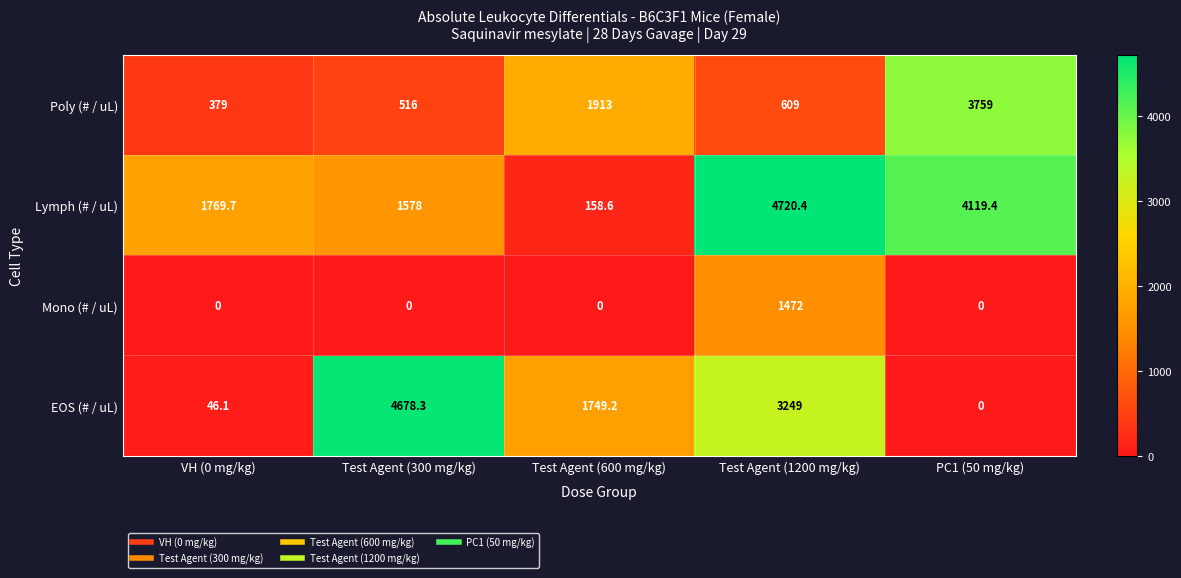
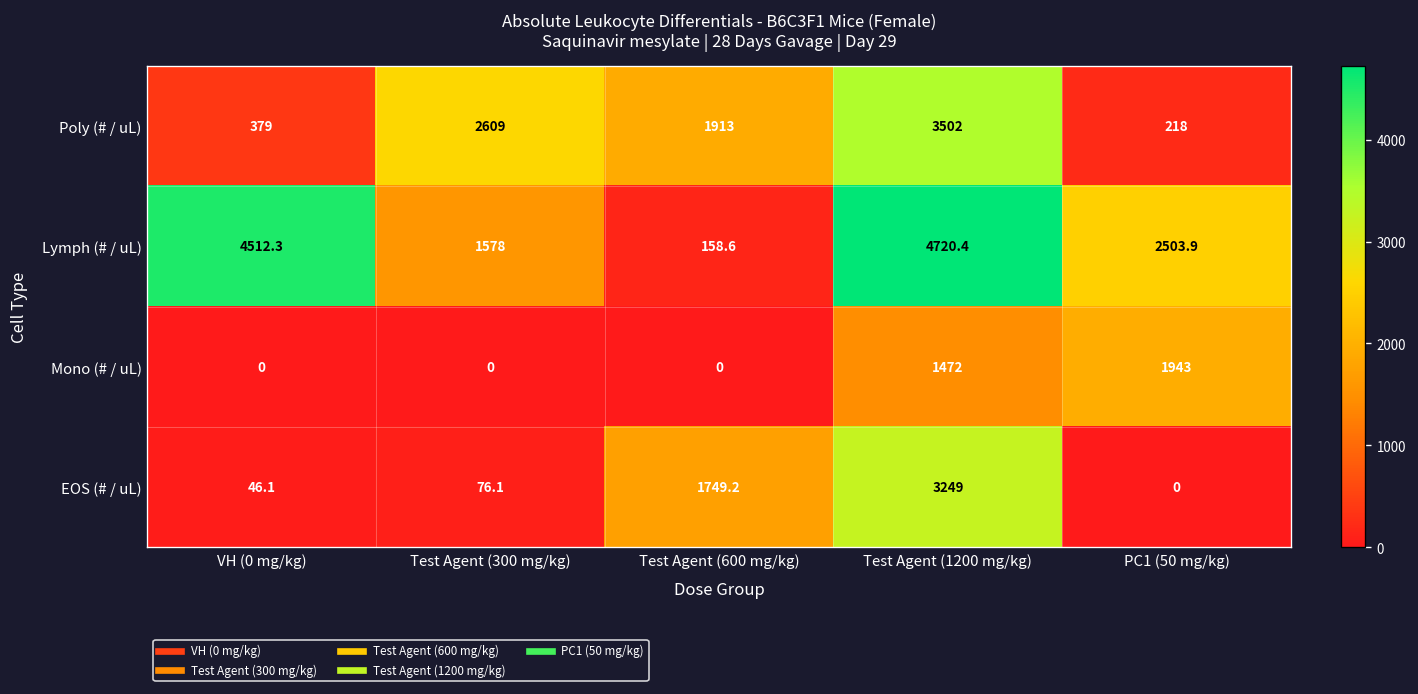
  {
    "Poly (# / uL)": {
      "VH (0 mg/kg)": 379,
-     "Test Agent (300 mg/kg)": 516,
+     "Test Agent (300 mg/kg)": 2609,
      "Test Agent (600 mg/kg)": 1913,
-     "Test Agent (1200 mg/kg)": 609,
-     "PC1 (50 mg/kg)": 3759
+     "Test Agent (1200 mg/kg)": 3502,
+     "PC1 (50 mg/kg)": 218
    },
    "Lymph (# / uL)": {
-     "VH (0 mg/kg)": 1769.7,
+     "VH (0 mg/kg)": 4512.3,
      "Test Agent (300 mg/kg)": 1578,
      "Test Agent (600 mg/kg)": 158.6,
      "Test Agent (1200 mg/kg)": 4720.4,
-     "PC1 (50 mg/kg)": 4119.4
+     "PC1 (50 mg/kg)": 2503.9
    },
    "Mono (# / uL)": {
      "VH (0 mg/kg)": 0,
      "Test Agent (300 mg/kg)": 0,
      "Test Agent (600 mg/kg)": 0,
      "Test Agent (1200 mg/kg)": 1472,
-     "PC1 (50 mg/kg)": 0
+     "PC1 (50 mg/kg)": 1943
    },
    "EOS (# / uL)": {
      "VH (0 mg/kg)": 46.1,
-     "Test Agent (300 mg/kg)": 4678.3,
+     "Test Agent (300 mg/kg)": 76.1,
      "Test Agent (600 mg/kg)": 1749.2,
      "Test Agent (1200 mg/kg)": 3249,
      "PC1 (50 mg/kg)": 0
    }
  }
